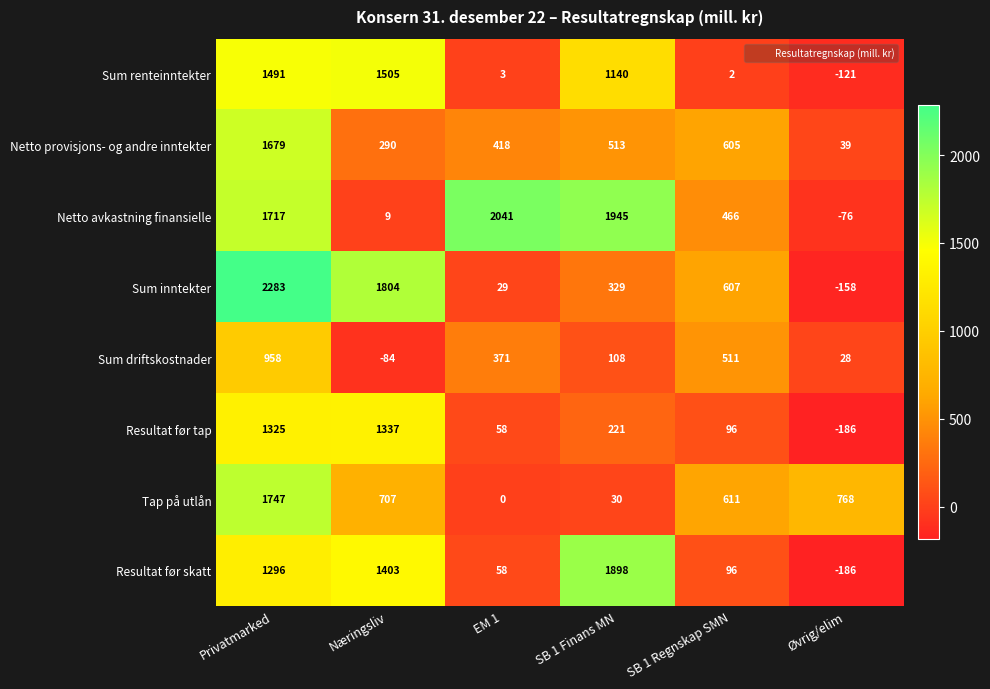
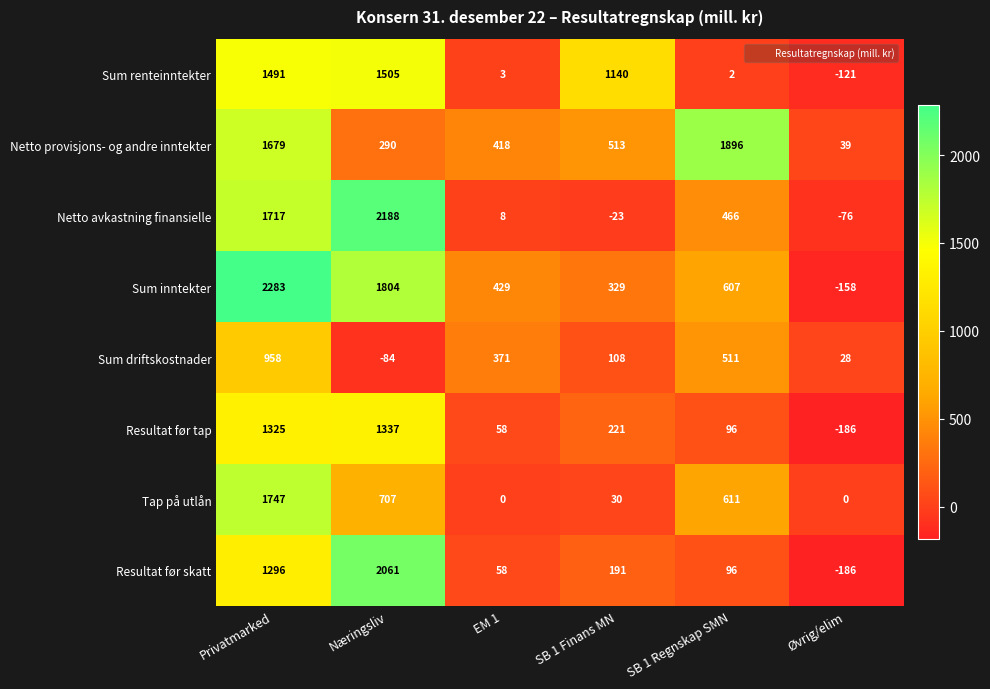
  {
    "Sum renteinntekter": {
      "Privatmarked": 1491,
      "Næringsliv": 1505,
      "EM 1": 3,
      "SB 1 Finans MN": 1140,
      "SB 1 Regnskap SMN": 2,
      "Øvrig/elim": -121
    },
    "Netto provisjons- og andre inntekter": {
      "Privatmarked": 1679,
      "Næringsliv": 290,
      "EM 1": 418,
      "SB 1 Finans MN": 513,
-     "SB 1 Regnskap SMN": 605,
+     "SB 1 Regnskap SMN": 1896,
      "Øvrig/elim": 39
    },
    "Netto avkastning finansielle": {
      "Privatmarked": 1717,
-     "Næringsliv": 9,
-     "EM 1": 2041,
-     "SB 1 Finans MN": 1945,
+     "Næringsliv": 2188,
+     "EM 1": 8,
+     "SB 1 Finans MN": -23,
      "SB 1 Regnskap SMN": 466,
      "Øvrig/elim": -76
    },
    "Sum inntekter": {
      "Privatmarked": 2283,
      "Næringsliv": 1804,
-     "EM 1": 29,
+     "EM 1": 429,
      "SB 1 Finans MN": 329,
      "SB 1 Regnskap SMN": 607,
      "Øvrig/elim": -158
    },
    "Sum driftskostnader": {
      "Privatmarked": 958,
      "Næringsliv": -84,
      "EM 1": 371,
      "SB 1 Finans MN": 108,
      "SB 1 Regnskap SMN": 511,
      "Øvrig/elim": 28
    },
    "Resultat før tap": {
      "Privatmarked": 1325,
      "Næringsliv": 1337,
      "EM 1": 58,
      "SB 1 Finans MN": 221,
      "SB 1 Regnskap SMN": 96,
      "Øvrig/elim": -186
    },
    "Tap på utlån": {
      "Privatmarked": 1747,
      "Næringsliv": 707,
      "EM 1": 0,
      "SB 1 Finans MN": 30,
      "SB 1 Regnskap SMN": 611,
-     "Øvrig/elim": 768
+     "Øvrig/elim": 0
    },
    "Resultat før skatt": {
      "Privatmarked": 1296,
-     "Næringsliv": 1403,
+     "Næringsliv": 2061,
      "EM 1": 58,
-     "SB 1 Finans MN": 1898,
+     "SB 1 Finans MN": 191,
      "SB 1 Regnskap SMN": 96,
      "Øvrig/elim": -186
    }
  }
